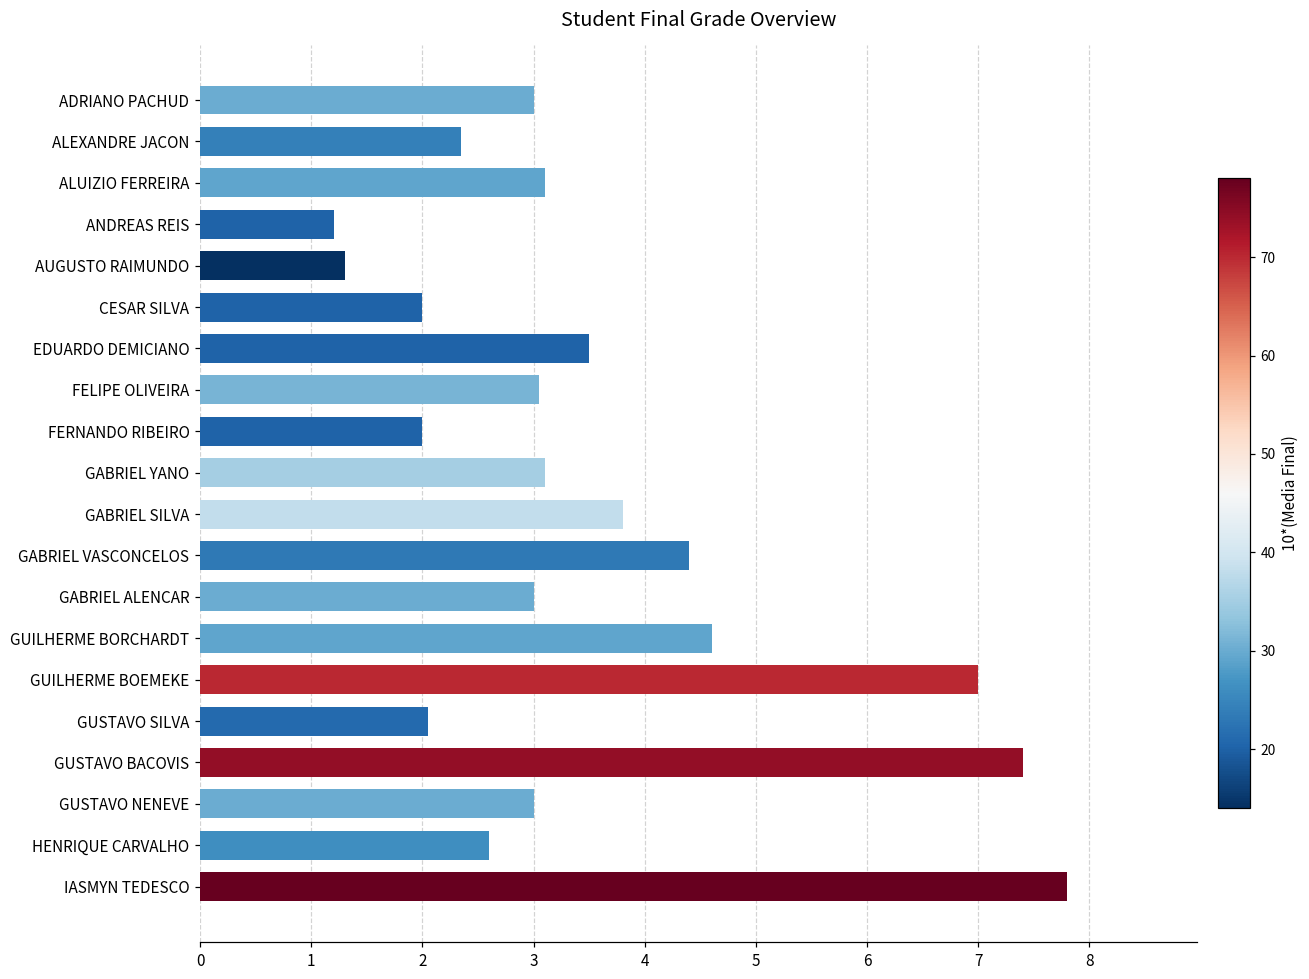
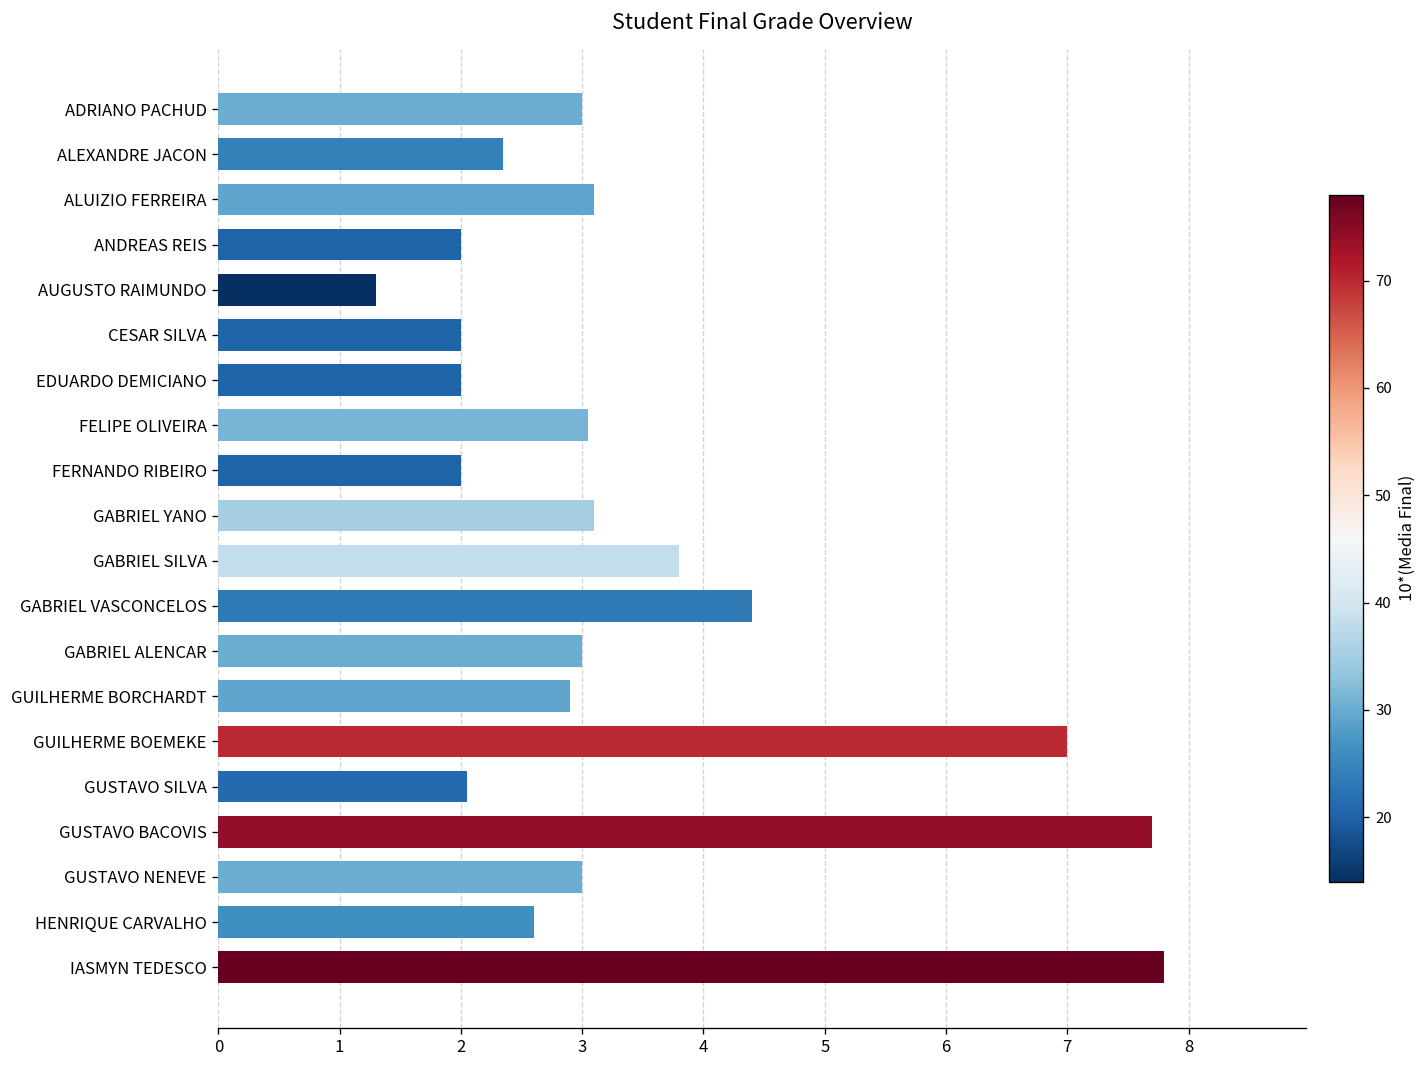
  {
    "ADRIANO PACHUD": 3.0,
    "ALEXANDRE JACON": 2.35,
    "ALUIZIO FERREIRA": 3.1,
-   "ANDREAS REIS": 1.2,
+   "ANDREAS REIS": 2.0,
    "AUGUSTO RAIMUNDO": 1.3,
    "CESAR SILVA": 2.0,
-   "EDUARDO DEMICIANO": 3.5,
+   "EDUARDO DEMICIANO": 2.0,
    "FELIPE OLIVEIRA": 3.05,
    "FERNANDO RIBEIRO": 2.0,
    "GABRIEL YANO": 3.1,
    "GABRIEL SILVA": 3.8,
    "GABRIEL VASCONCELOS": 4.4,
    "GABRIEL ALENCAR": 3.0,
-   "GUILHERME BORCHARDT": 4.6,
+   "GUILHERME BORCHARDT": 2.9,
    "GUILHERME BOEMEKE": 7.0,
    "GUSTAVO SILVA": 2.05,
-   "GUSTAVO BACOVIS": 7.4,
+   "GUSTAVO BACOVIS": 7.7,
    "GUSTAVO NENEVE": 3.0,
    "HENRIQUE CARVALHO": 2.6,
    "IASMYN TEDESCO": 7.8
  }
